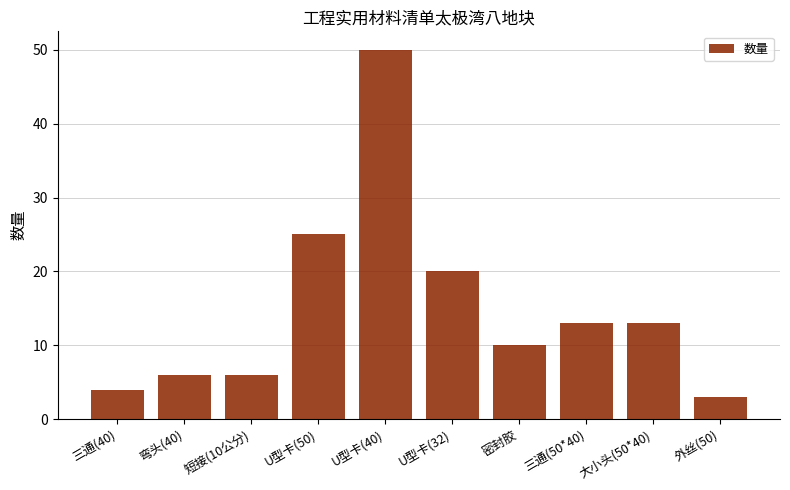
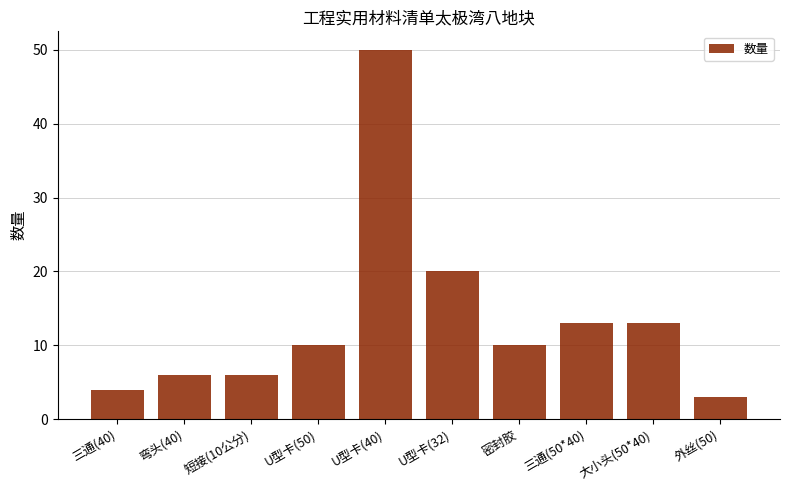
  {
    "三通(40)": 4,
    "弯头(40)": 6,
    "短接(10公分)": 6,
-   "U型卡(50)": 25,
+   "U型卡(50)": 10,
    "U型卡(40)": 50,
    "U型卡(32)": 20,
    "密封胶": 10,
    "三通(50*40)": 13,
    "大小头(50*40)": 13,
    "外丝(50)": 3
  }
